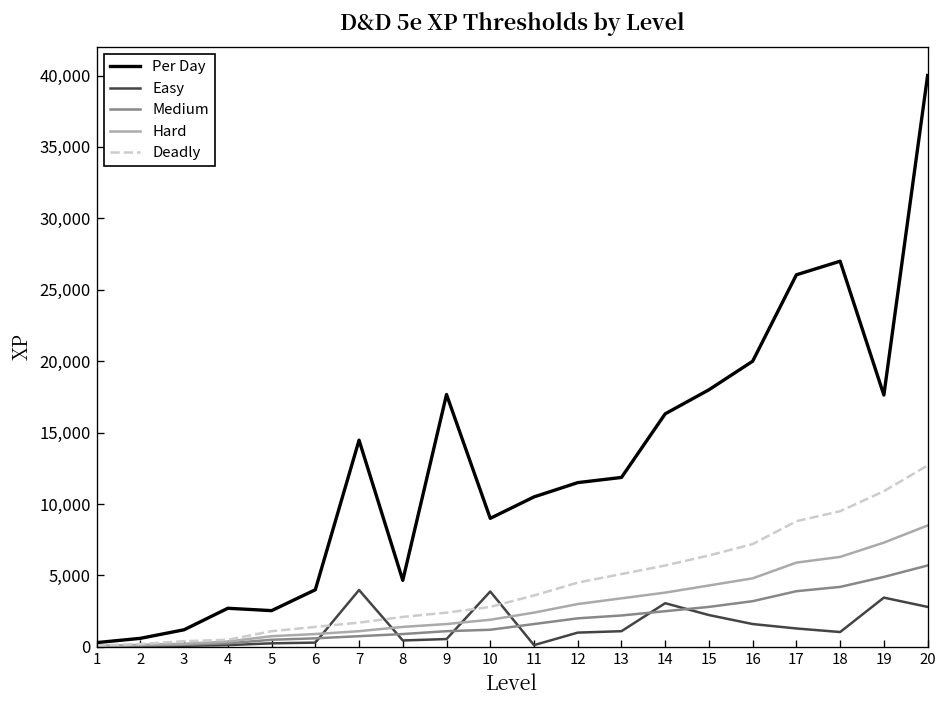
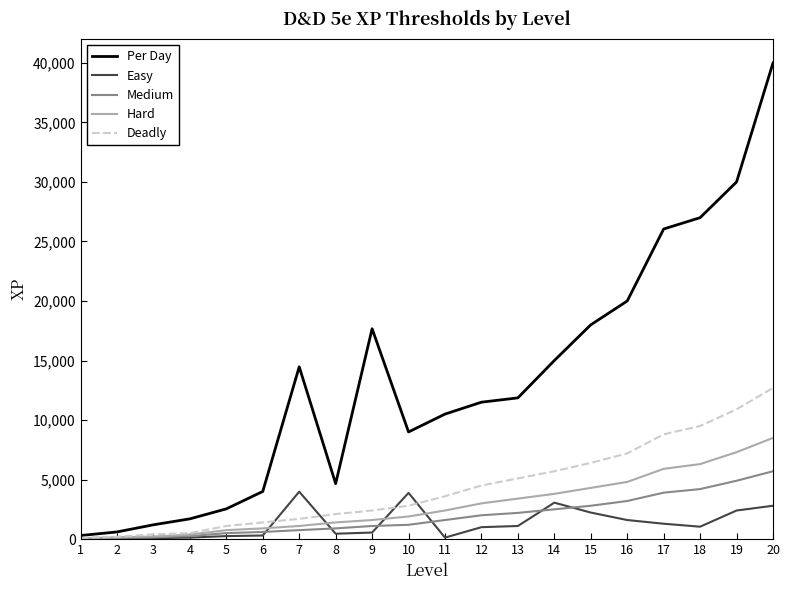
  {
    "Per Day": {
      "2": "600",
      "3": "1,200",
-     "4": "2,700",
+     "4": "1,700",
      "5": "2,500",
      "6": "4,000",
      "7": "14,500",
      "8": "4,700",
      "9": "17,700",
      "10": "9,000",
      "11": "10,500",
      "12": "11,500",
      "13": "11,900",
-     "14": "16,300",
+     "14": "15,000",
      "15": "18,000",
      "16": "20,000",
      "17": "26,000",
      "18": "27,000",
-     "19": "17,600",
+     "19": "30,000",
      "20": "40,000"
    },
    "Easy": {
      "5": "300",
      "6": "300",
      "7": "4,000",
      "8": "500",
      "9": "600",
      "10": "3,900",
      "11": "100",
      "12": "1,000",
      "13": "1,100",
      "14": "3,100",
      "15": "2,200",
      "16": "1,600",
      "17": "1,300",
      "18": "1,000",
-     "19": "3,400",
+     "19": "2,400",
      "20": "2,800"
    }
  }
